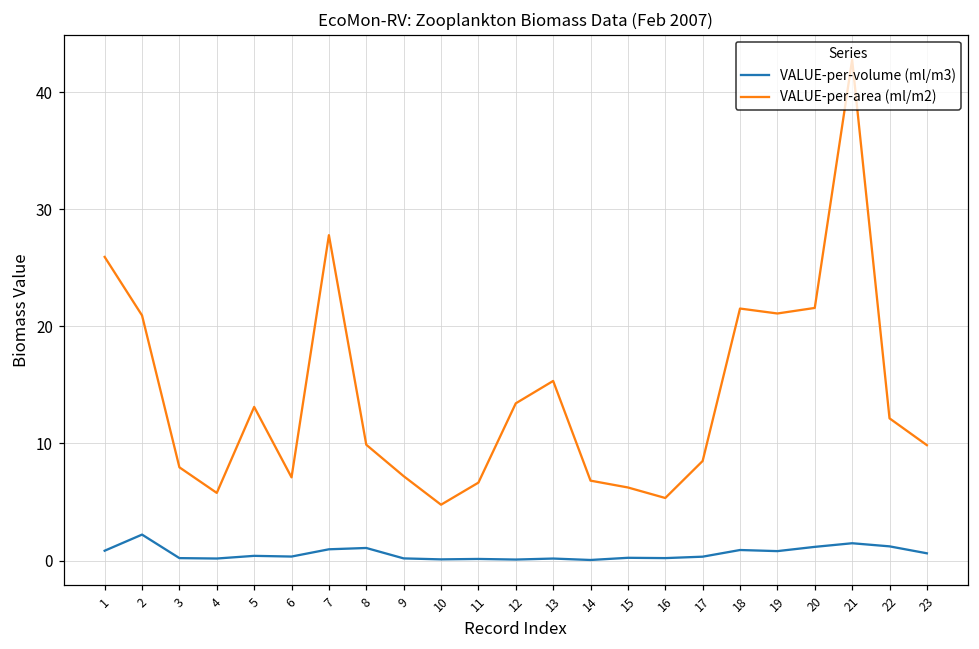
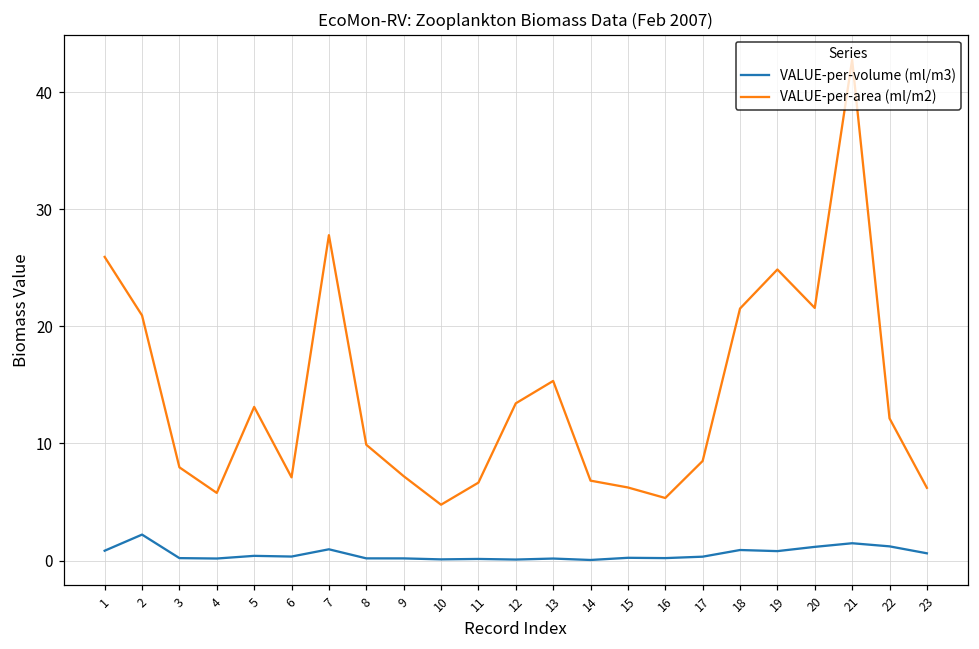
  {
    "VALUE-per-volume (ml/m3)": {
      "1": 0.8,
      "2": 2.2,
      "3": 0.2,
      "4": 0.2,
      "5": 0.4,
      "6": 0.3,
      "7": 1.0,
-     "8": 1.1,
+     "8": 0.2,
      "9": 0.2,
      "10": 0.1,
      "11": 0.1,
      "12": 0.1,
      "13": 0.2,
      "14": 0.0,
      "15": 0.2,
      "16": 0.2,
      "17": 0.3,
      "18": 0.9,
      "19": 0.8,
      "20": 1.2,
      "21": 1.5,
      "22": 1.2,
      "23": 0.6
    },
    "VALUE-per-area (ml/m2)": {
      "1": 25.9,
      "2": 20.9,
      "3": 8.0,
      "4": 5.8,
      "5": 13.1,
      "6": 7.1,
      "7": 27.8,
      "8": 9.9,
      "9": 7.2,
      "10": 4.8,
      "11": 6.7,
      "12": 13.4,
      "13": 15.3,
      "14": 6.8,
      "15": 6.2,
      "16": 5.3,
      "17": 8.5,
      "18": 21.5,
-     "19": 21.1,
+     "19": 24.9,
      "20": 21.6,
      "22": 12.2,
-     "23": 9.9
+     "23": 6.2
    }
  }
